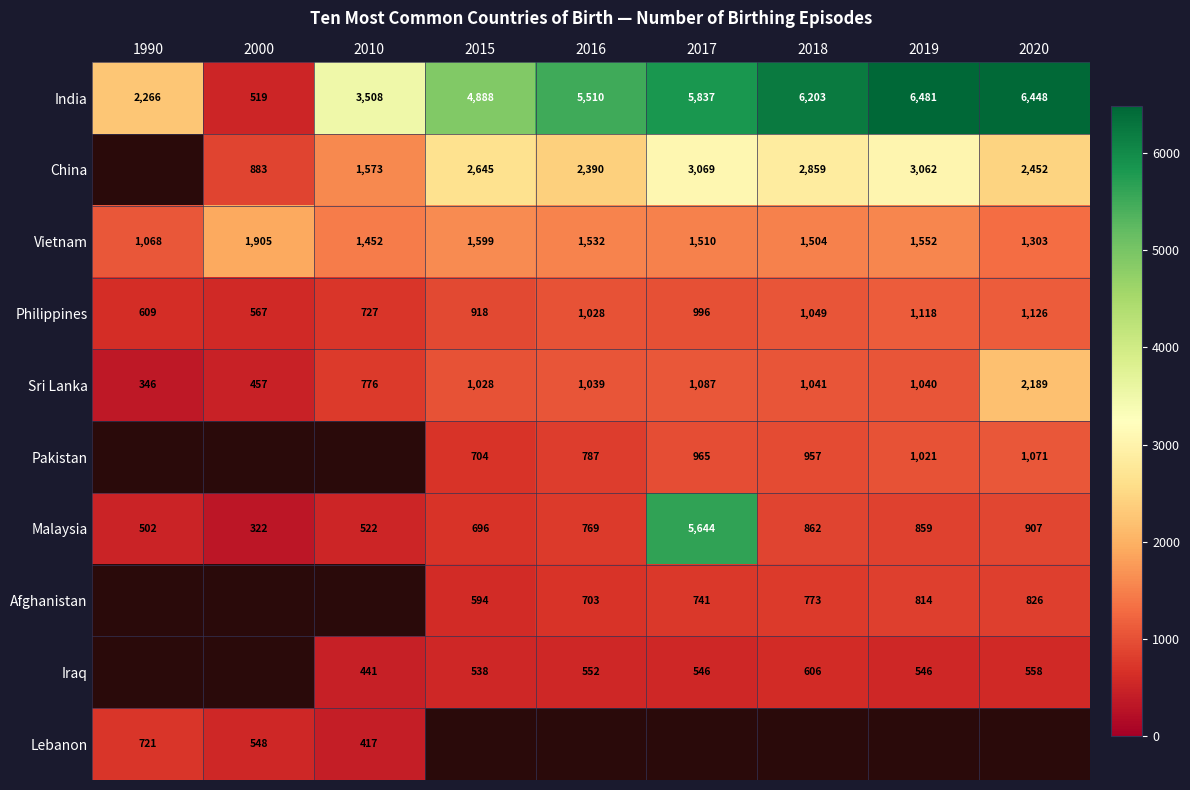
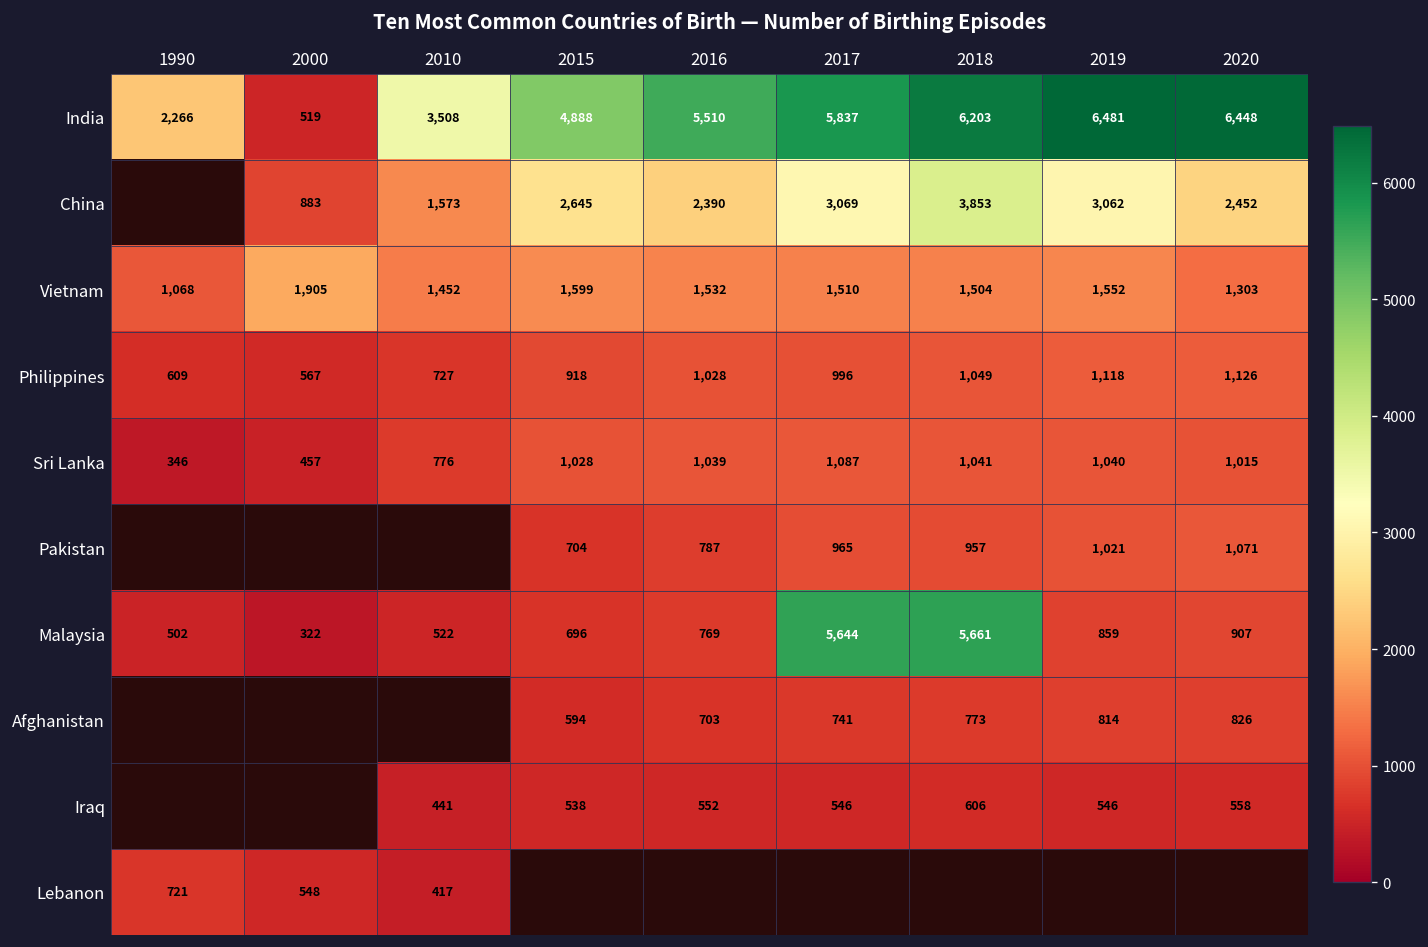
  {
    "India": {
      "1990": "2,266",
      "2000": "519",
      "2010": "3,508",
      "2015": "4,888",
      "2016": "5,510",
      "2017": "5,837",
      "2018": "6,203",
      "2019": "6,481",
      "2020": "6,448"
    },
    "China": {
      "2000": "883",
      "2010": "1,573",
      "2015": "2,645",
      "2016": "2,390",
      "2017": "3,069",
-     "2018": "2,859",
+     "2018": "3,853",
      "2019": "3,062",
      "2020": "2,452"
    },
    "Vietnam": {
      "1990": "1,068",
      "2000": "1,905",
      "2010": "1,452",
      "2015": "1,599",
      "2016": "1,532",
      "2017": "1,510",
      "2018": "1,504",
      "2019": "1,552",
      "2020": "1,303"
    },
    "Philippines": {
      "1990": "609",
      "2000": "567",
      "2010": "727",
      "2015": "918",
      "2016": "1,028",
      "2017": "996",
      "2018": "1,049",
      "2019": "1,118",
      "2020": "1,126"
    },
    "Sri Lanka": {
      "1990": "346",
      "2000": "457",
      "2010": "776",
      "2015": "1,028",
      "2016": "1,039",
      "2017": "1,087",
      "2018": "1,041",
      "2019": "1,040",
-     "2020": "2,189"
+     "2020": "1,015"
    },
    "Pakistan": {
      "2015": "704",
      "2016": "787",
      "2017": "965",
      "2018": "957",
      "2019": "1,021",
      "2020": "1,071"
    },
    "Malaysia": {
      "1990": "502",
      "2000": "322",
      "2010": "522",
      "2015": "696",
      "2016": "769",
      "2017": "5,644",
-     "2018": "862",
+     "2018": "5,661",
      "2019": "859",
      "2020": "907"
    },
    "Afghanistan": {
      "2015": "594",
      "2016": "703",
      "2017": "741",
      "2018": "773",
      "2019": "814",
      "2020": "826"
    },
    "Iraq": {
      "2010": "441",
      "2015": "538",
      "2016": "552",
      "2017": "546",
      "2018": "606",
      "2019": "546",
      "2020": "558"
    },
    "Lebanon": {
      "1990": "721",
      "2000": "548",
      "2010": "417"
    }
  }
